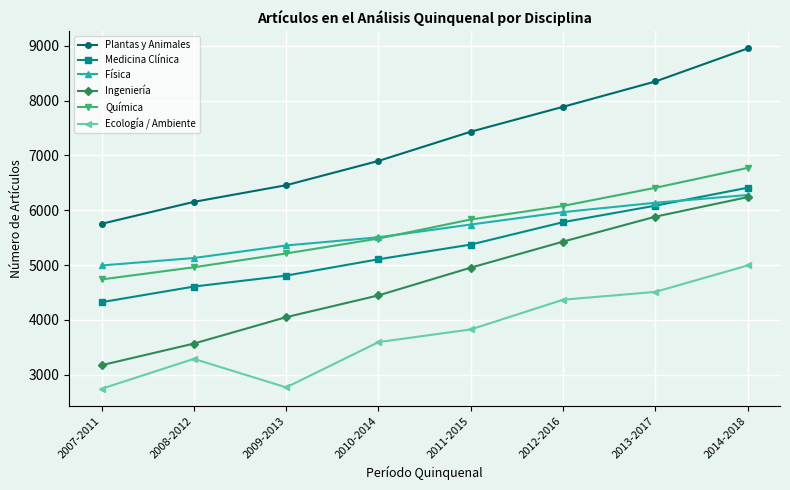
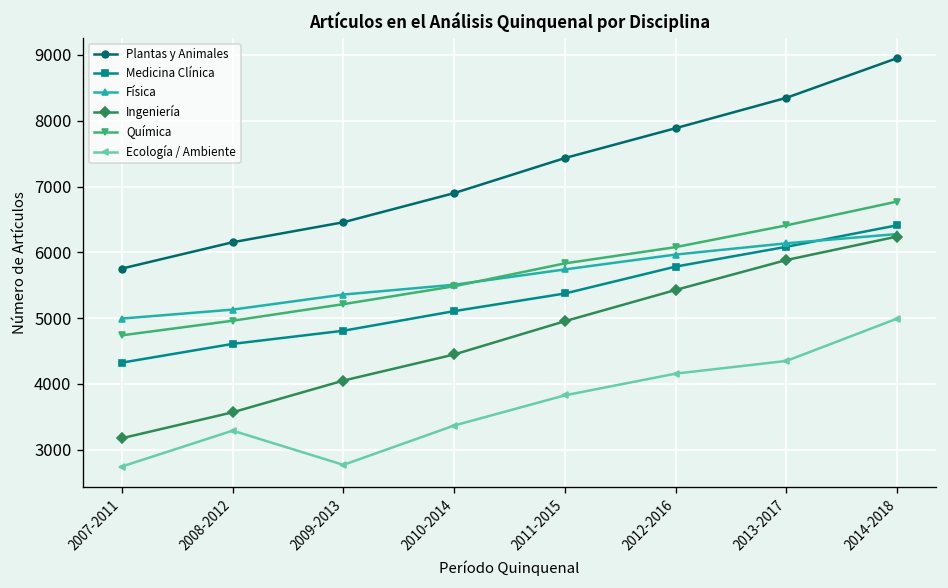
  {
    "Ecología / Ambiente": {
      "2007-2011": 2700,
      "2008-2012": 3300,
      "2009-2013": 2800,
-     "2010-2014": 3600,
+     "2010-2014": 3400,
      "2011-2015": 3800,
-     "2012-2016": 4400,
-     "2013-2017": 4500,
+     "2012-2016": 4200,
+     "2013-2017": 4300,
      "2014-2018": 5000
    }
  }
